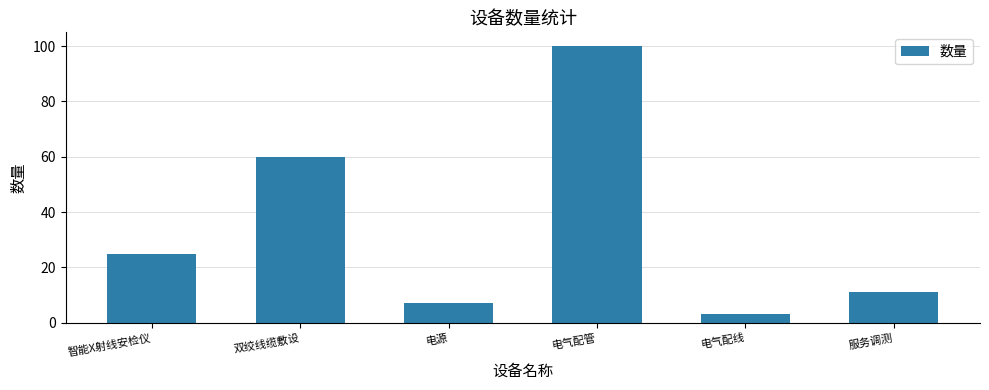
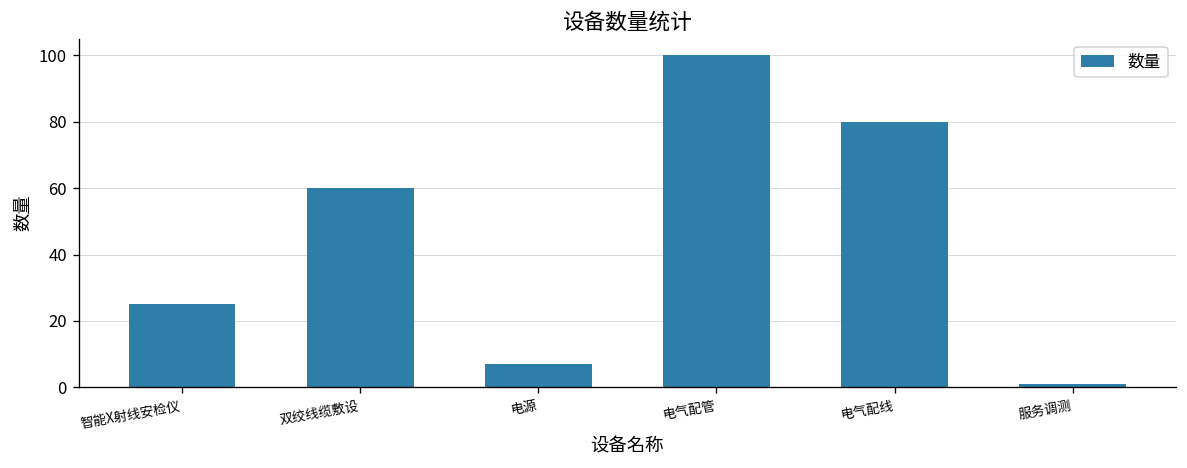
  {
    "智能X射线安检仪": 25,
    "双绞线缆敷设": 60,
    "电源": 7,
    "电气配管": 100,
-   "电气配线": 3,
-   "服务调测": 11
+   "电气配线": 80,
+   "服务调测": 1
  }
